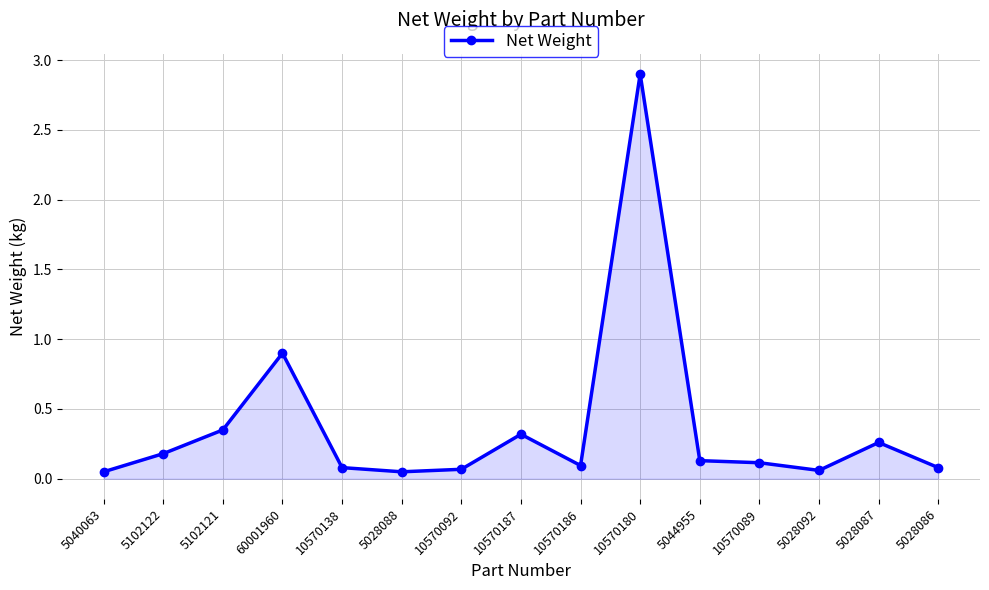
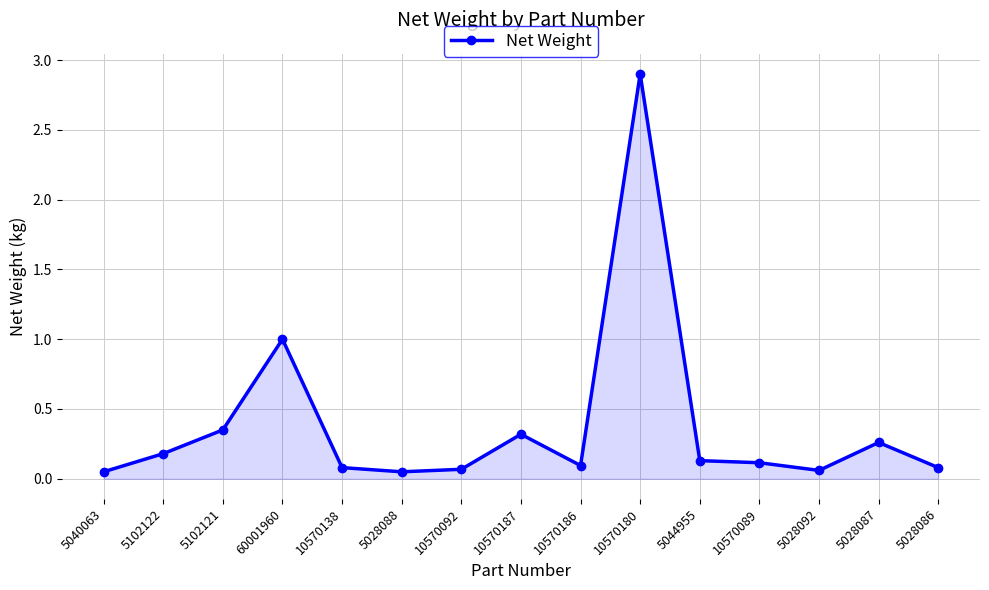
  {
    "5040063": 0.05,
    "5102122": 0.18,
    "5102121": 0.35,
-   "60001960": 0.9,
+   "60001960": 1.0,
    "10570138": 0.08,
    "5028088": 0.05,
    "10570092": 0.07,
    "10570187": 0.32,
    "10570186": 0.1,
    "10570180": 2.9,
    "5044955": 0.13,
    "10570089": 0.1,
    "5028092": 0.06,
    "5028087": 0.26,
    "5028086": 0.08
  }
